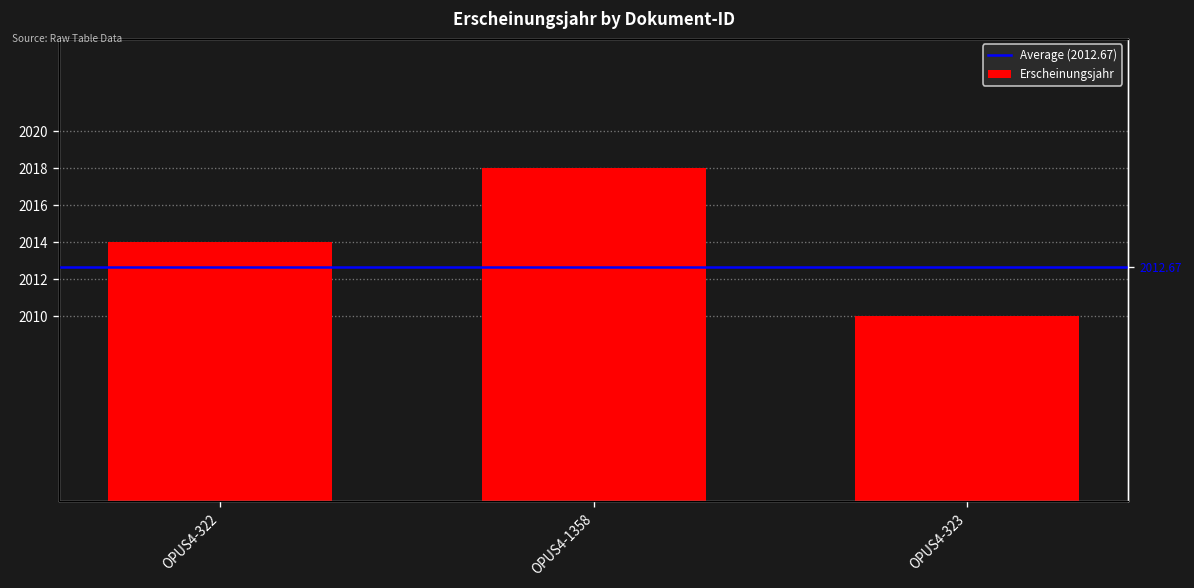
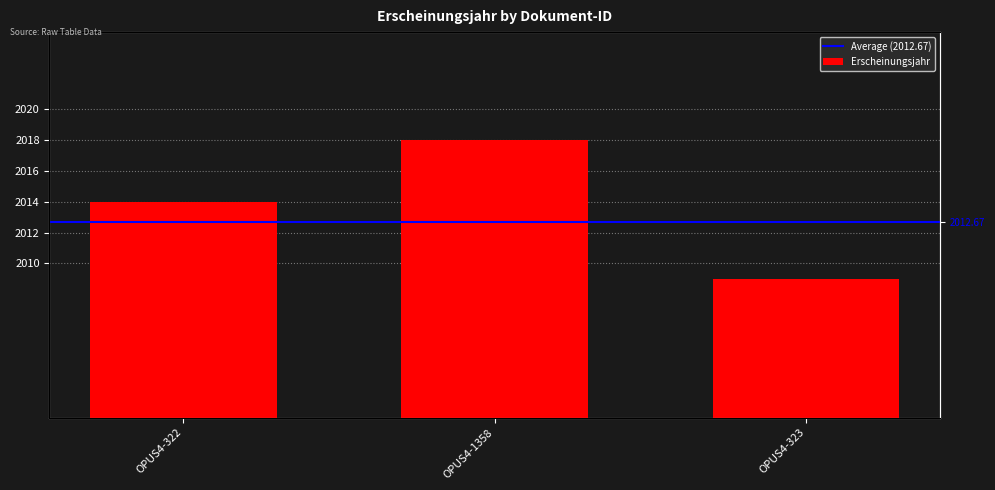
  {
    "OPUS4-322": 2014,
    "OPUS4-1358": 2018,
-   "OPUS4-323": 2010
+   "OPUS4-323": 2009
  }
